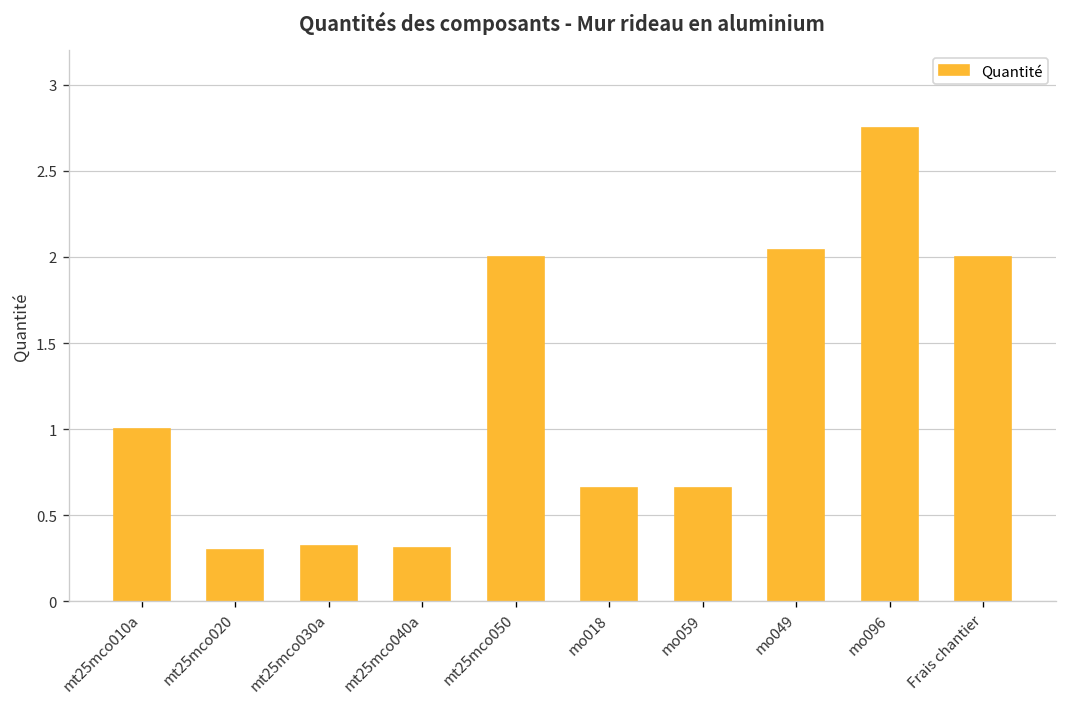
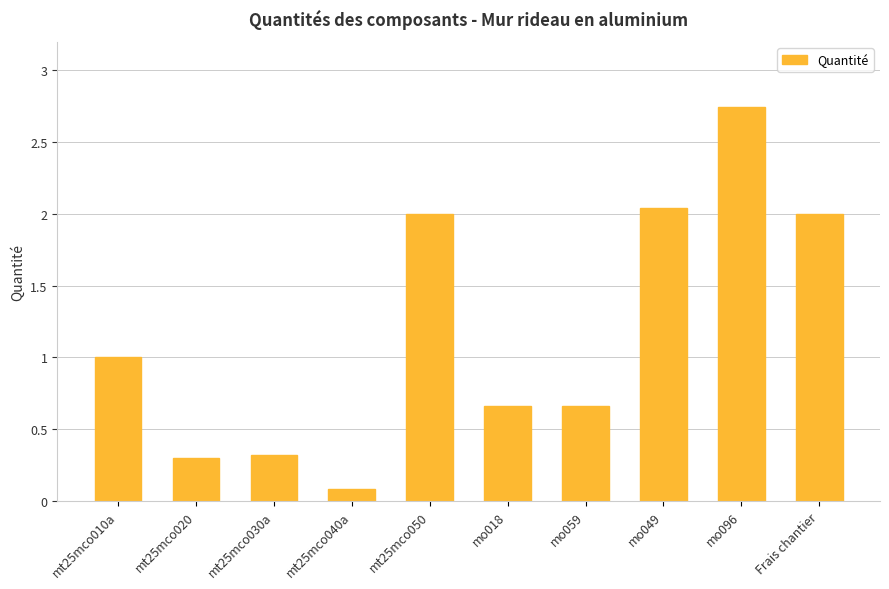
  {
    "mt25mco010a": 1.00,
    "mt25mco020": 0.30,
    "mt25mco030a": 0.32,
-   "mt25mco040a": 0.31,
+   "mt25mco040a": 0.08,
    "mt25mco050": 2.00,
    "mo018": 0.66,
    "mo059": 0.66,
    "mo049": 2.04,
    "mo096": 2.75,
    "Frais chantier": 2.00
  }
